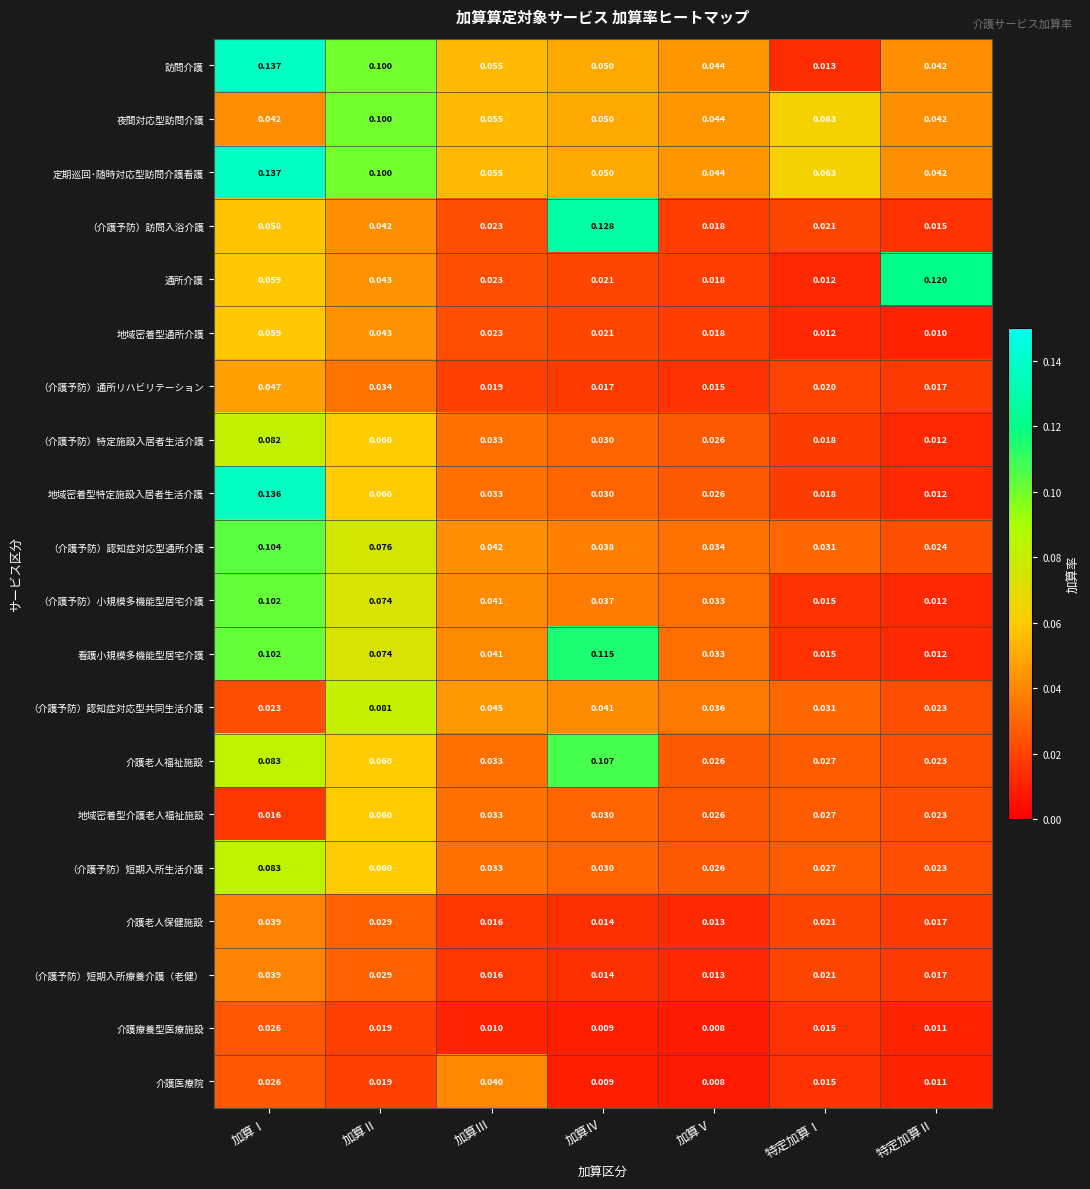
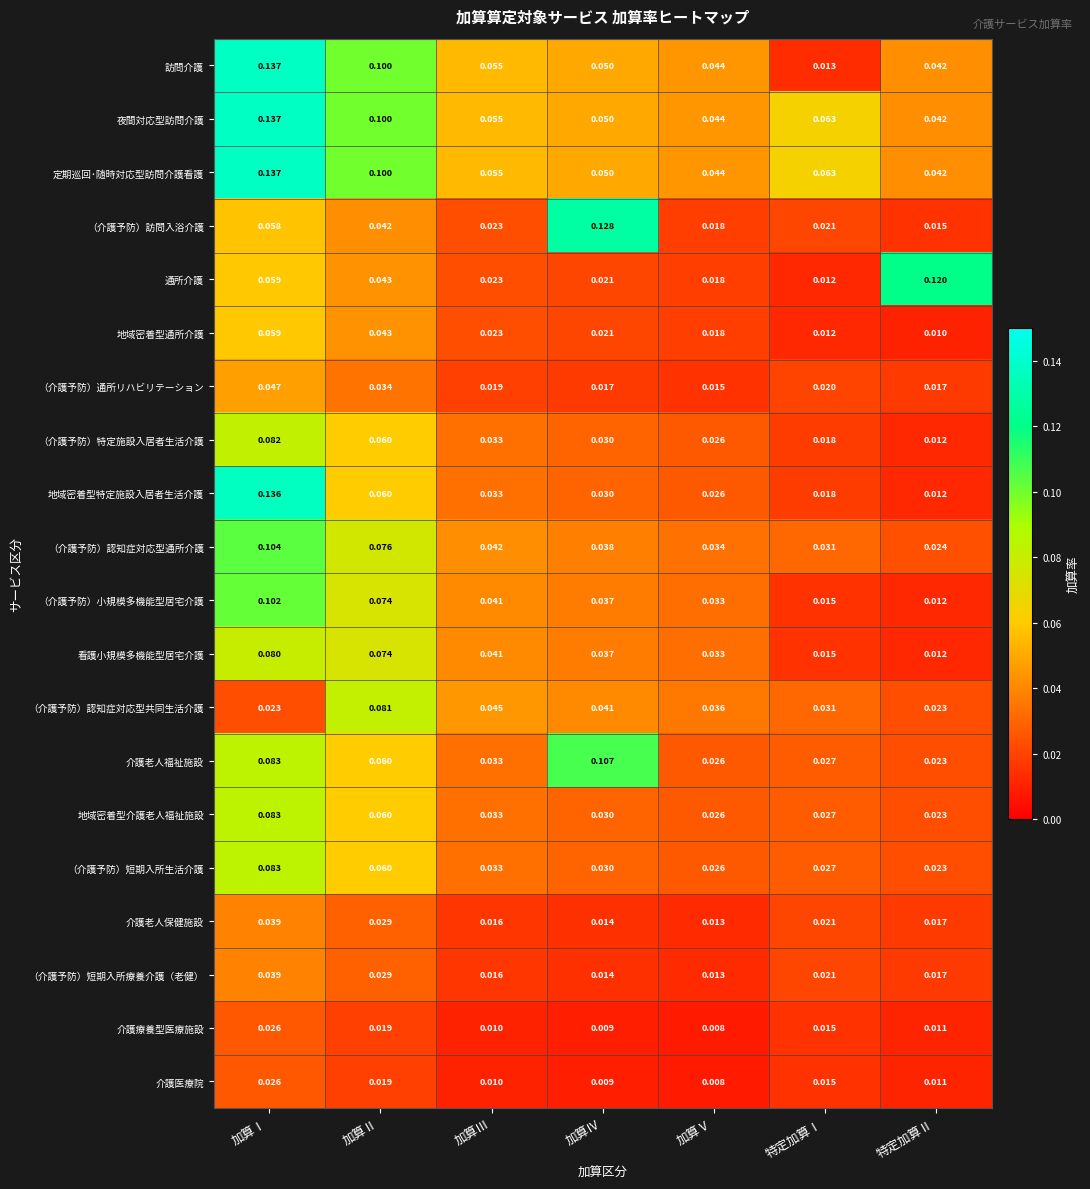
  {
    "訪問介護": {
      "加算Ⅰ": 0.137,
      "加算Ⅱ": 0.100,
      "加算Ⅲ": 0.055,
      "加算Ⅳ": 0.050,
      "加算Ⅴ": 0.044,
      "特定加算Ⅰ": 0.013,
      "特定加算Ⅱ": 0.042
    },
    "夜間対応型訪問介護": {
-     "加算Ⅰ": 0.042,
+     "加算Ⅰ": 0.137,
      "加算Ⅱ": 0.100,
      "加算Ⅲ": 0.055,
      "加算Ⅳ": 0.050,
      "加算Ⅴ": 0.044,
      "特定加算Ⅰ": 0.063,
      "特定加算Ⅱ": 0.042
    },
    "定期巡回･随時対応型訪問介護看護": {
      "加算Ⅰ": 0.137,
      "加算Ⅱ": 0.100,
      "加算Ⅲ": 0.055,
      "加算Ⅳ": 0.050,
      "加算Ⅴ": 0.044,
      "特定加算Ⅰ": 0.063,
      "特定加算Ⅱ": 0.042
    },
    "（介護予防）訪問入浴介護": {
      "加算Ⅰ": 0.058,
      "加算Ⅱ": 0.042,
      "加算Ⅲ": 0.023,
      "加算Ⅳ": 0.128,
      "加算Ⅴ": 0.018,
      "特定加算Ⅰ": 0.021,
      "特定加算Ⅱ": 0.015
    },
    "通所介護": {
      "加算Ⅰ": 0.059,
      "加算Ⅱ": 0.043,
      "加算Ⅲ": 0.023,
      "加算Ⅳ": 0.021,
      "加算Ⅴ": 0.018,
      "特定加算Ⅰ": 0.012,
      "特定加算Ⅱ": 0.120
    },
    "地域密着型通所介護": {
      "加算Ⅰ": 0.059,
      "加算Ⅱ": 0.043,
      "加算Ⅲ": 0.023,
      "加算Ⅳ": 0.021,
      "加算Ⅴ": 0.018,
      "特定加算Ⅰ": 0.012,
      "特定加算Ⅱ": 0.010
    },
    "（介護予防）通所リハビリテーション": {
      "加算Ⅰ": 0.047,
      "加算Ⅱ": 0.034,
      "加算Ⅲ": 0.019,
      "加算Ⅳ": 0.017,
      "加算Ⅴ": 0.015,
      "特定加算Ⅰ": 0.020,
      "特定加算Ⅱ": 0.017
    },
    "（介護予防）特定施設入居者生活介護": {
      "加算Ⅰ": 0.082,
      "加算Ⅱ": 0.060,
      "加算Ⅲ": 0.033,
      "加算Ⅳ": 0.030,
      "加算Ⅴ": 0.026,
      "特定加算Ⅰ": 0.018,
      "特定加算Ⅱ": 0.012
    },
    "地域密着型特定施設入居者生活介護": {
      "加算Ⅰ": 0.136,
      "加算Ⅱ": 0.060,
      "加算Ⅲ": 0.033,
      "加算Ⅳ": 0.030,
      "加算Ⅴ": 0.026,
      "特定加算Ⅰ": 0.018,
      "特定加算Ⅱ": 0.012
    },
    "（介護予防）認知症対応型通所介護": {
      "加算Ⅰ": 0.104,
      "加算Ⅱ": 0.076,
      "加算Ⅲ": 0.042,
      "加算Ⅳ": 0.038,
      "加算Ⅴ": 0.034,
      "特定加算Ⅰ": 0.031,
      "特定加算Ⅱ": 0.024
    },
    "（介護予防）小規模多機能型居宅介護": {
      "加算Ⅰ": 0.102,
      "加算Ⅱ": 0.074,
      "加算Ⅲ": 0.041,
      "加算Ⅳ": 0.037,
      "加算Ⅴ": 0.033,
      "特定加算Ⅰ": 0.015,
      "特定加算Ⅱ": 0.012
    },
    "看護小規模多機能型居宅介護": {
-     "加算Ⅰ": 0.102,
+     "加算Ⅰ": 0.080,
      "加算Ⅱ": 0.074,
      "加算Ⅲ": 0.041,
-     "加算Ⅳ": 0.115,
+     "加算Ⅳ": 0.037,
      "加算Ⅴ": 0.033,
      "特定加算Ⅰ": 0.015,
      "特定加算Ⅱ": 0.012
    },
    "（介護予防）認知症対応型共同生活介護": {
      "加算Ⅰ": 0.023,
      "加算Ⅱ": 0.081,
      "加算Ⅲ": 0.045,
      "加算Ⅳ": 0.041,
      "加算Ⅴ": 0.036,
      "特定加算Ⅰ": 0.031,
      "特定加算Ⅱ": 0.023
    },
    "介護老人福祉施設": {
      "加算Ⅰ": 0.083,
      "加算Ⅱ": 0.060,
      "加算Ⅲ": 0.033,
      "加算Ⅳ": 0.107,
      "加算Ⅴ": 0.026,
      "特定加算Ⅰ": 0.027,
      "特定加算Ⅱ": 0.023
    },
    "地域密着型介護老人福祉施設": {
-     "加算Ⅰ": 0.016,
+     "加算Ⅰ": 0.083,
      "加算Ⅱ": 0.060,
      "加算Ⅲ": 0.033,
      "加算Ⅳ": 0.030,
      "加算Ⅴ": 0.026,
      "特定加算Ⅰ": 0.027,
      "特定加算Ⅱ": 0.023
    },
    "（介護予防）短期入所生活介護": {
      "加算Ⅰ": 0.083,
      "加算Ⅱ": 0.060,
      "加算Ⅲ": 0.033,
      "加算Ⅳ": 0.030,
      "加算Ⅴ": 0.026,
      "特定加算Ⅰ": 0.027,
      "特定加算Ⅱ": 0.023
    },
    "介護老人保健施設": {
      "加算Ⅰ": 0.039,
      "加算Ⅱ": 0.029,
      "加算Ⅲ": 0.016,
      "加算Ⅳ": 0.014,
      "加算Ⅴ": 0.013,
      "特定加算Ⅰ": 0.021,
      "特定加算Ⅱ": 0.017
    },
    "（介護予防）短期入所療養介護（老健）": {
      "加算Ⅰ": 0.039,
      "加算Ⅱ": 0.029,
      "加算Ⅲ": 0.016,
      "加算Ⅳ": 0.014,
      "加算Ⅴ": 0.013,
      "特定加算Ⅰ": 0.021,
      "特定加算Ⅱ": 0.017
    },
    "介護療養型医療施設": {
      "加算Ⅰ": 0.026,
      "加算Ⅱ": 0.019,
      "加算Ⅲ": 0.010,
      "加算Ⅳ": 0.009,
      "加算Ⅴ": 0.008,
      "特定加算Ⅰ": 0.015,
      "特定加算Ⅱ": 0.011
    },
    "介護医療院": {
      "加算Ⅰ": 0.026,
      "加算Ⅱ": 0.019,
-     "加算Ⅲ": 0.040,
+     "加算Ⅲ": 0.010,
      "加算Ⅳ": 0.009,
      "加算Ⅴ": 0.008,
      "特定加算Ⅰ": 0.015,
      "特定加算Ⅱ": 0.011
    }
  }
